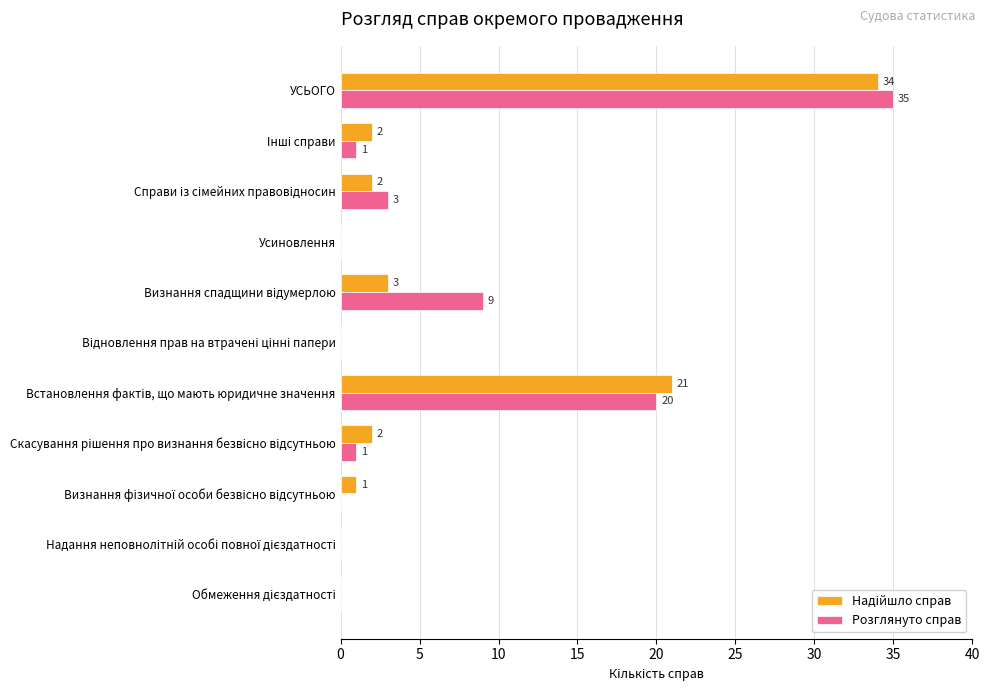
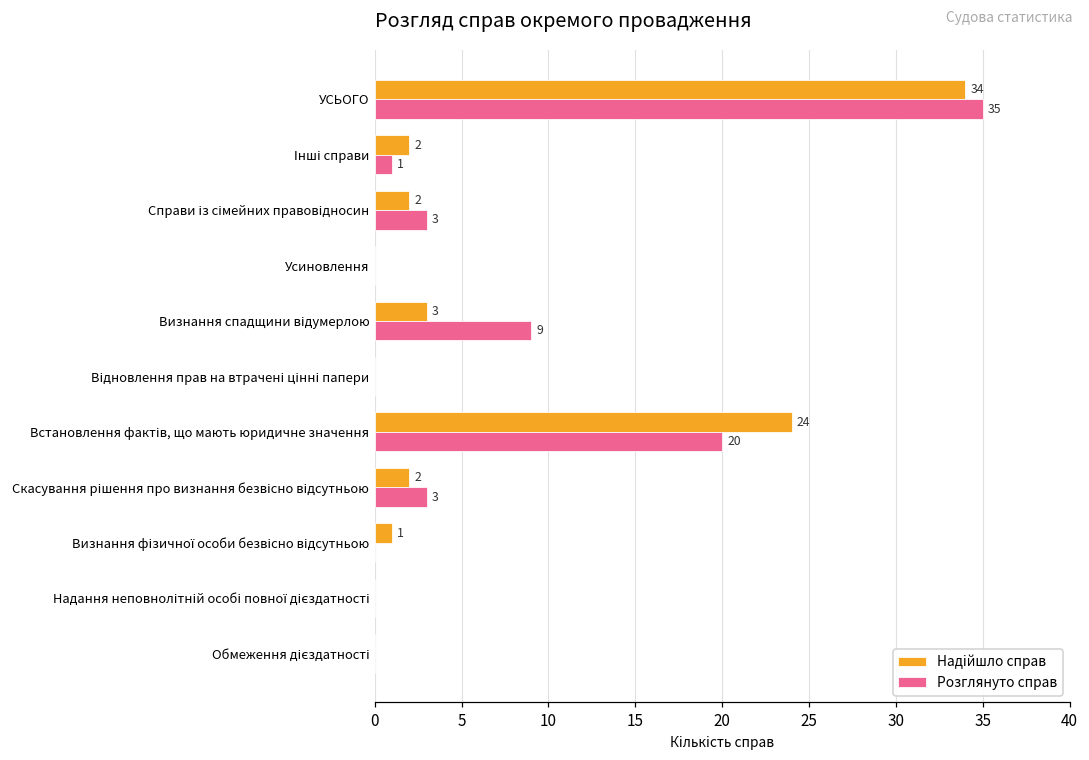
  {
    "Надійшло справ": {
      "УСЬОГО": 34,
      "Інші справи": 2,
      "Справи із сімейних правовідносин": 2,
      "Визнання спадщини відумерлою": 3,
-     "Встановлення фактів, що мають юридичне значення": 21,
+     "Встановлення фактів, що мають юридичне значення": 24,
      "Скасування рішення про визнання безвісно відсутньою": 2,
      "Визнання фізичної особи безвісно відсутньою": 1
    },
    "Розглянуто справ": {
      "УСЬОГО": 35,
      "Інші справи": 1,
      "Справи із сімейних правовідносин": 3,
      "Визнання спадщини відумерлою": 9,
      "Встановлення фактів, що мають юридичне значення": 20,
-     "Скасування рішення про визнання безвісно відсутньою": 1
+     "Скасування рішення про визнання безвісно відсутньою": 3
    }
  }
